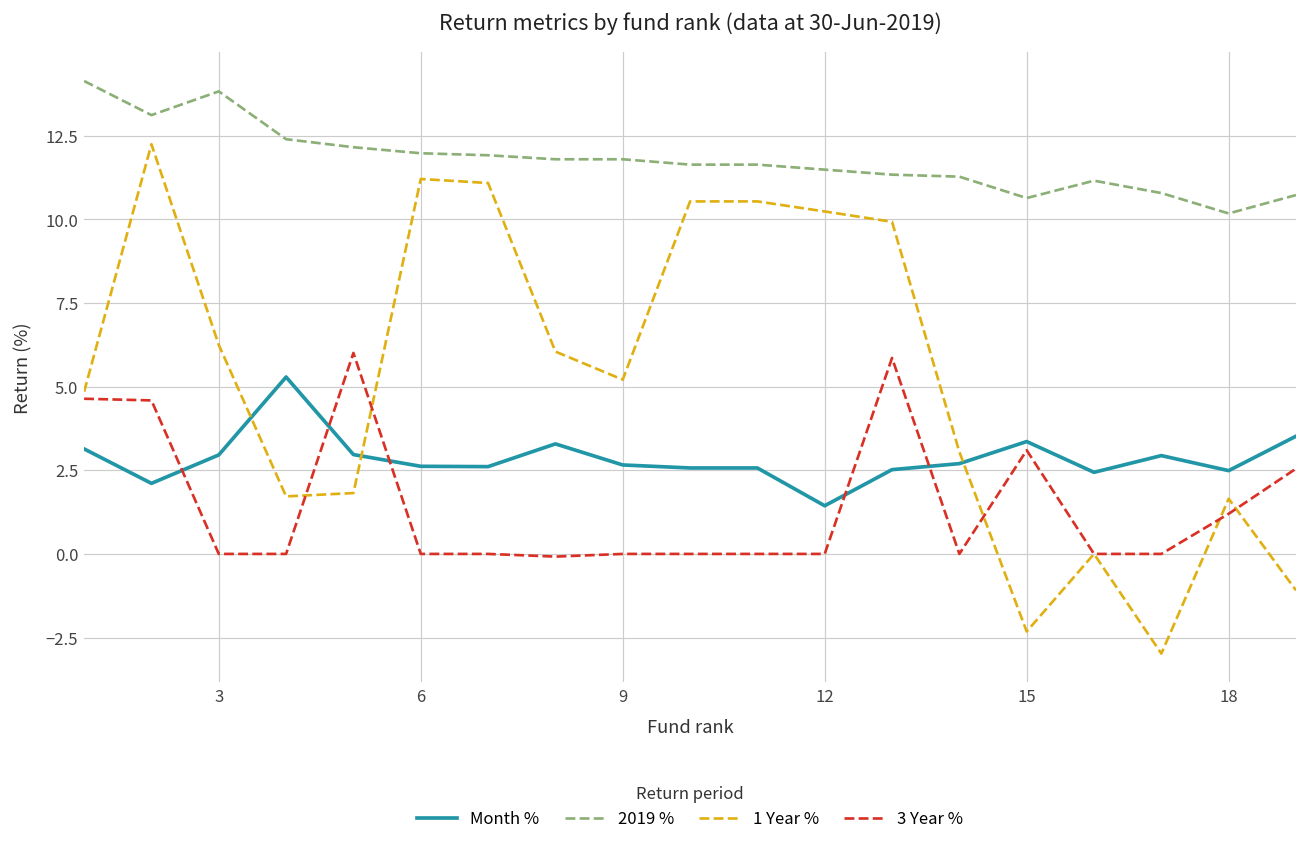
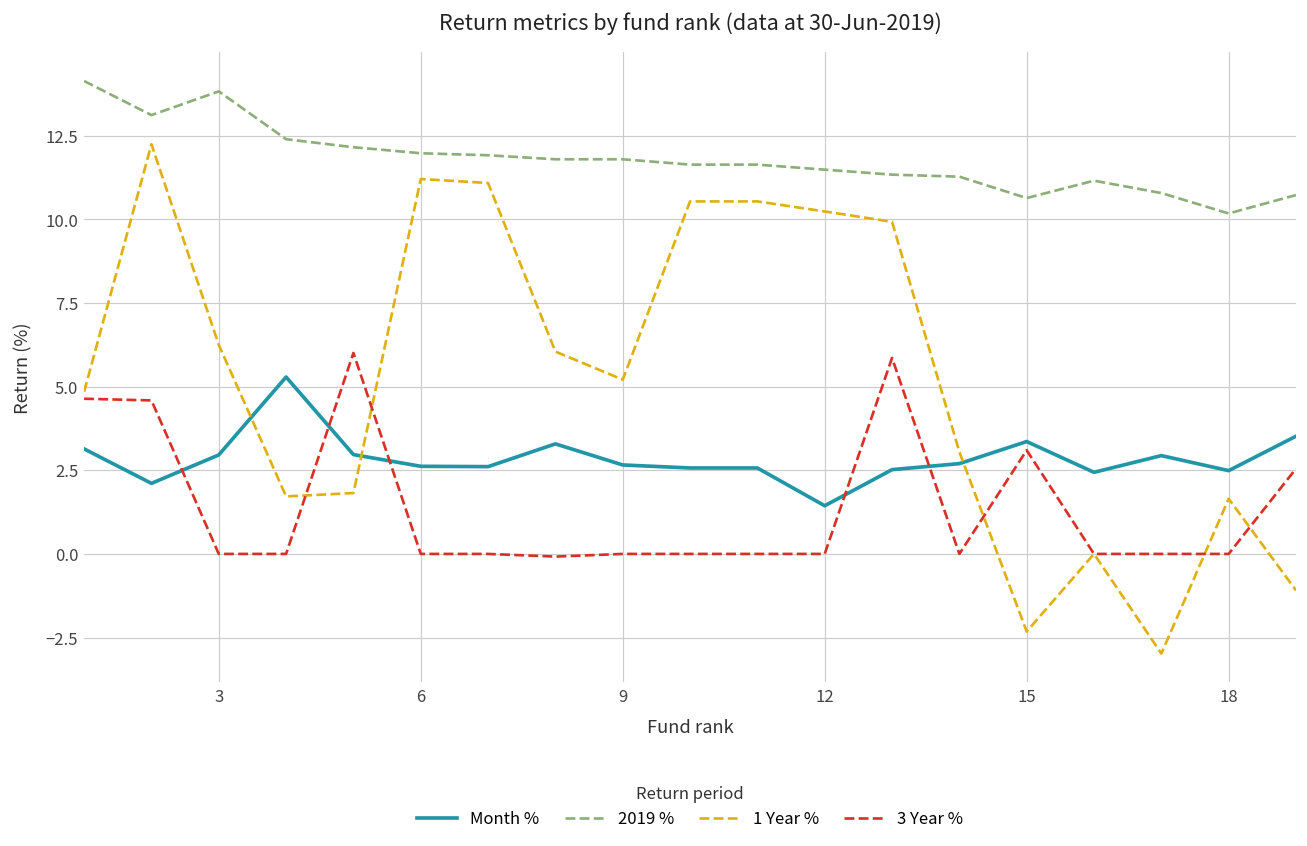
  {
    "Month %": {
      "3": 3.0,
      "6": 2.6,
      "9": 2.7,
      "12": 1.4,
      "15": 3.4,
      "18": 2.5
    },
    "2019 %": {
      "3": 13.8,
      "6": 12.0,
      "9": 11.8,
      "12": 11.5,
      "15": 10.6,
      "18": 10.2
    },
    "1 Year %": {
      "3": 6.3,
      "6": 11.2,
      "9": 5.2,
      "12": 10.2,
      "15": -2.3,
      "18": 1.7
    },
    "3 Year %": {
      "3": 0.0,
      "6": 0.0,
      "9": 0.0,
      "12": 0.0,
      "15": 3.1,
-     "18": 1.2
+     "18": 0.0
    }
  }
